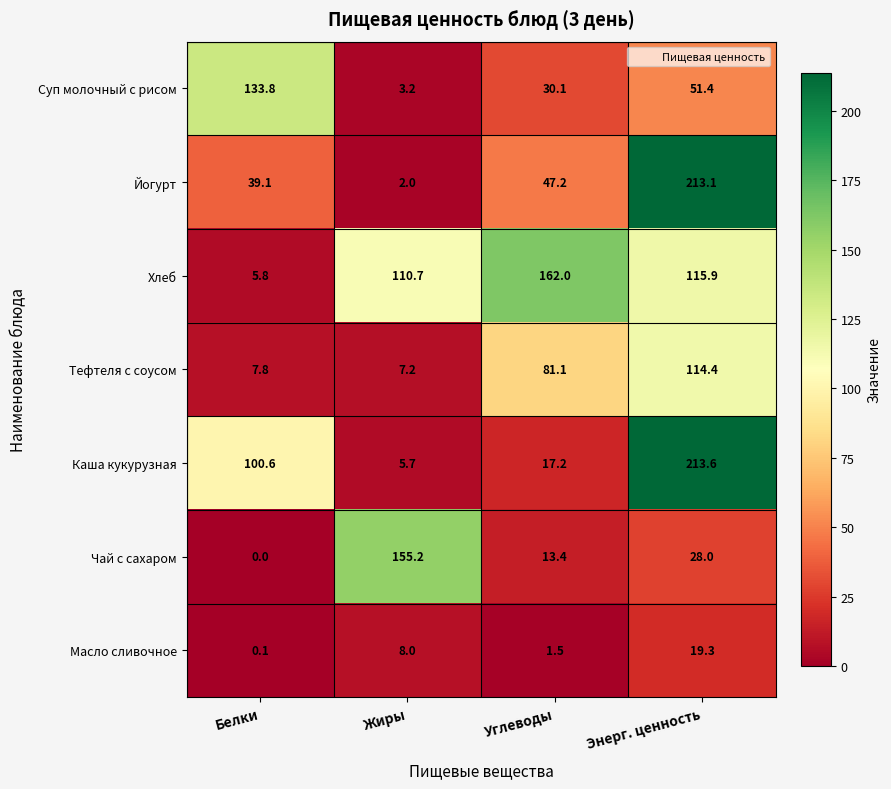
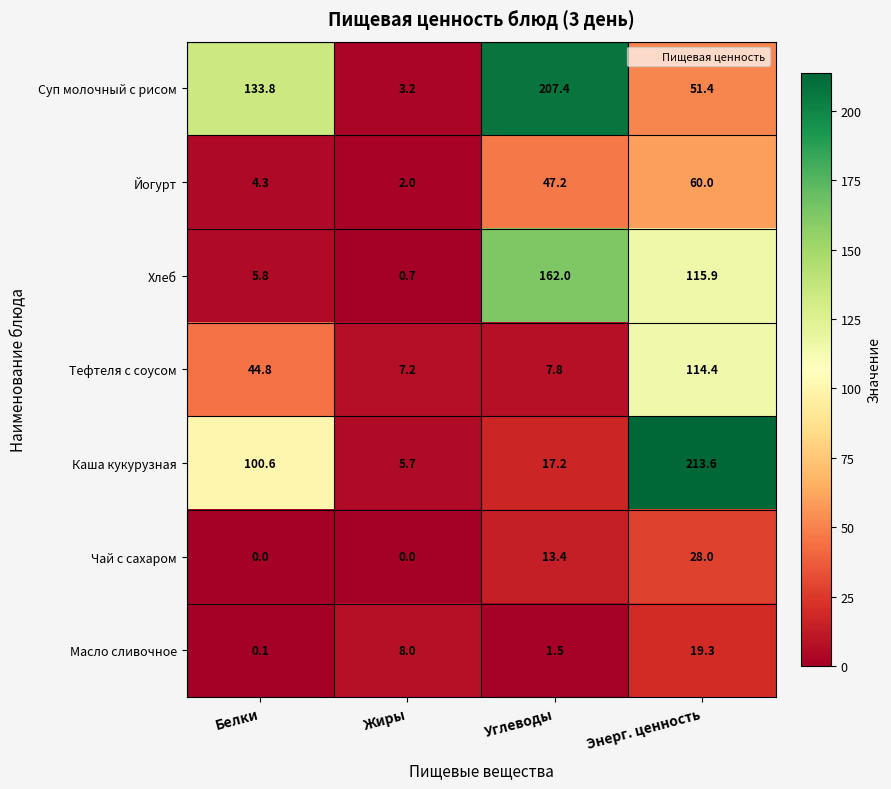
  {
    "Суп молочный с рисом": {
      "Белки": 133.8,
      "Жиры": 3.2,
-     "Углеводы": 30.1,
+     "Углеводы": 207.4,
      "Энерг. ценность": 51.4
    },
    "Йогурт": {
-     "Белки": 39.1,
+     "Белки": 4.3,
      "Жиры": 2.0,
      "Углеводы": 47.2,
-     "Энерг. ценность": 213.1
+     "Энерг. ценность": 60.0
    },
    "Хлеб": {
      "Белки": 5.8,
-     "Жиры": 110.7,
+     "Жиры": 0.7,
      "Углеводы": 162.0,
      "Энерг. ценность": 115.9
    },
    "Тефтеля с соусом": {
-     "Белки": 7.8,
+     "Белки": 44.8,
      "Жиры": 7.2,
-     "Углеводы": 81.1,
+     "Углеводы": 7.8,
      "Энерг. ценность": 114.4
    },
    "Каша кукурузная": {
      "Белки": 100.6,
      "Жиры": 5.7,
      "Углеводы": 17.2,
      "Энерг. ценность": 213.6
    },
    "Чай с сахаром": {
      "Белки": 0.0,
-     "Жиры": 155.2,
+     "Жиры": 0.0,
      "Углеводы": 13.4,
      "Энерг. ценность": 28.0
    },
    "Масло сливочное": {
      "Белки": 0.1,
      "Жиры": 8.0,
      "Углеводы": 1.5,
      "Энерг. ценность": 19.3
    }
  }
